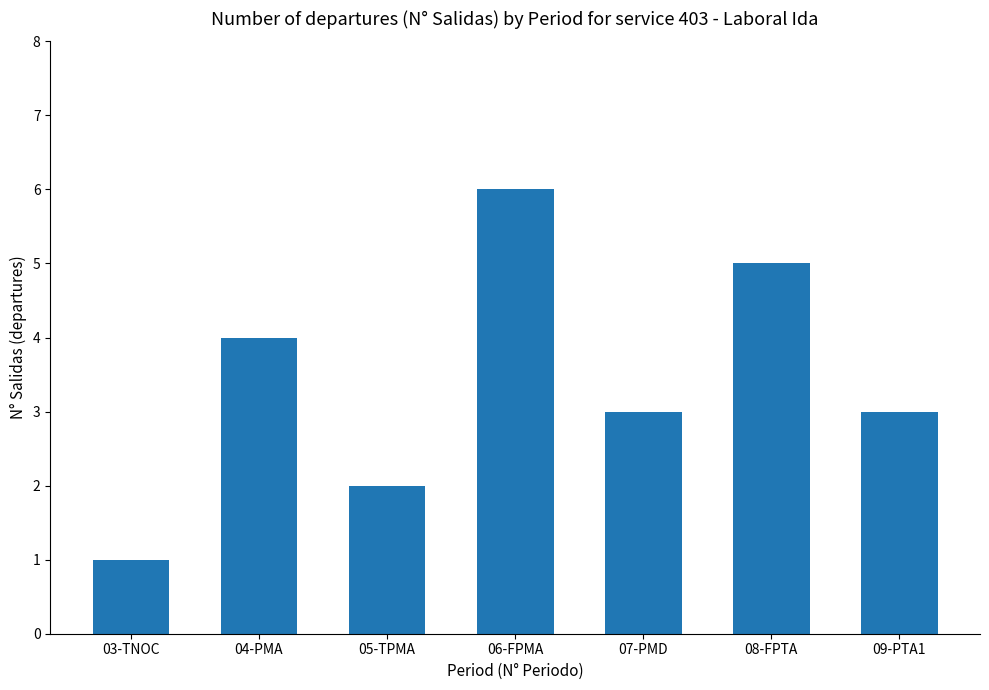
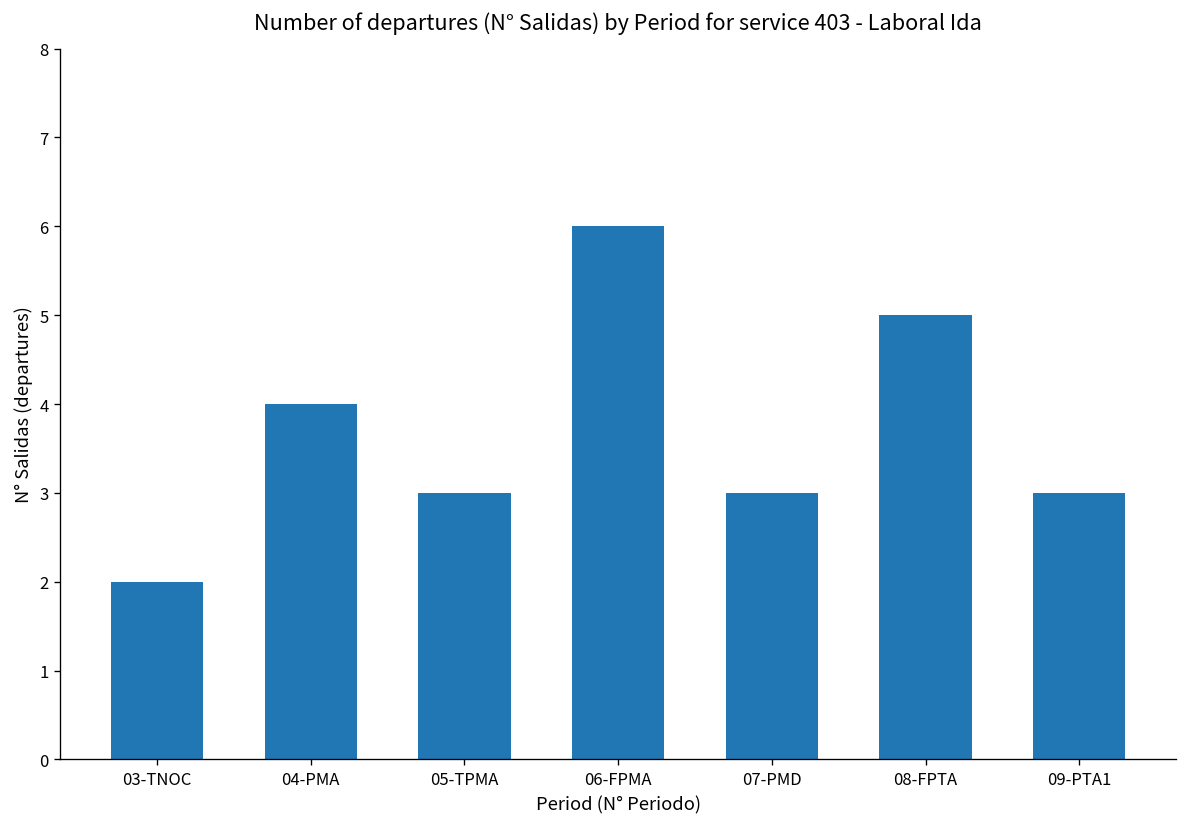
  {
-   "03-TNOC": 1,
+   "03-TNOC": 2,
    "04-PMA": 4,
-   "05-TPMA": 2,
+   "05-TPMA": 3,
    "06-FPMA": 6,
    "07-PMD": 3,
    "08-FPTA": 5,
    "09-PTA1": 3
  }
